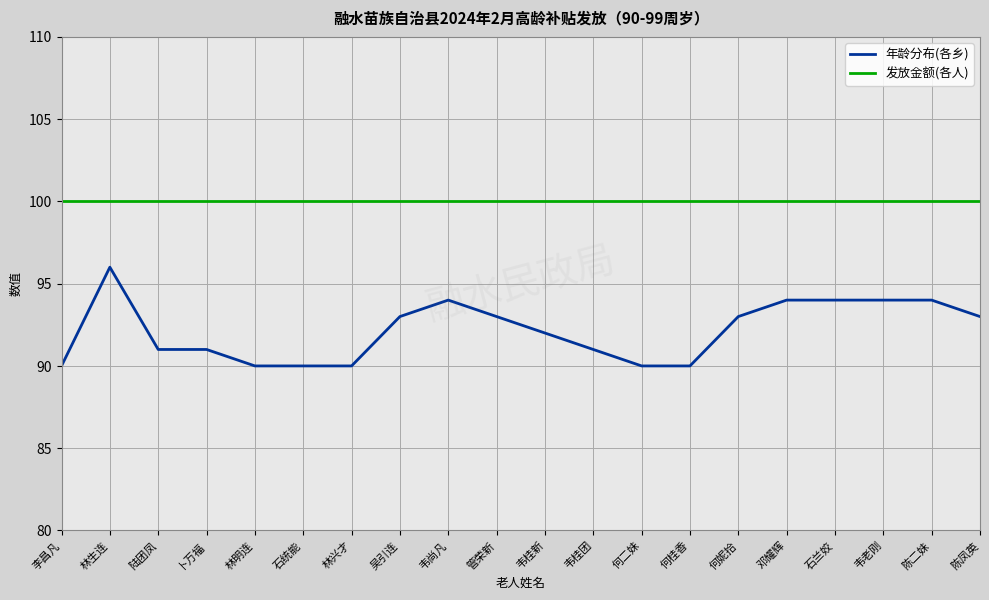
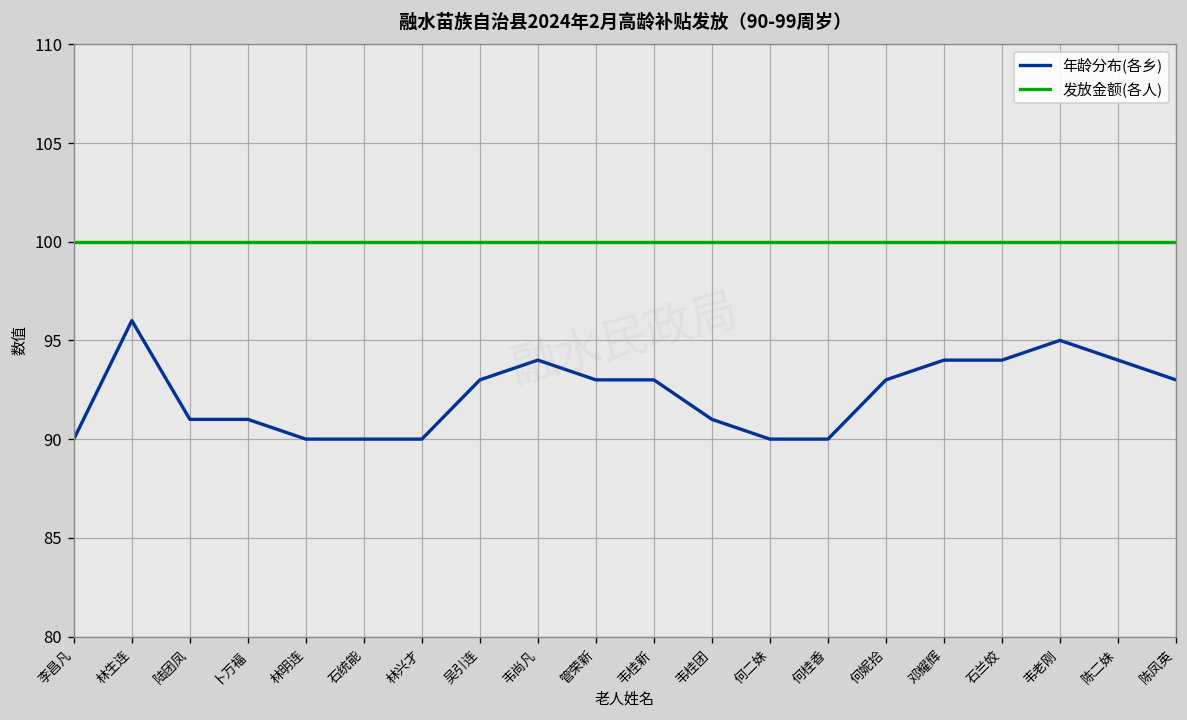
  {
    "年龄分布(各乡)": {
      "李昌凡": 90,
      "林生连": 96,
      "陆团凤": 91,
      "卜万福": 91,
      "林明连": 90,
      "石统能": 90,
      "林兴才": 90,
      "吴引连": 93,
      "韦尚凡": 94,
      "管荣新": 93,
-     "韦桂新": 92,
+     "韦桂新": 93,
      "韦桂团": 91,
      "何二妹": 90,
      "何桂香": 90,
      "何妮拾": 93,
      "邓耀辉": 94,
      "石兰姣": 94,
-     "韦老刚": 94,
+     "韦老刚": 95,
      "陈二妹": 94,
      "陈凤英": 93
    },
    "发放金额(各人)": {
      "李昌凡": 100,
      "林生连": 100,
      "陆团凤": 100,
      "卜万福": 100,
      "林明连": 100,
      "石统能": 100,
      "林兴才": 100,
      "吴引连": 100,
      "韦尚凡": 100,
      "管荣新": 100,
      "韦桂新": 100,
      "韦桂团": 100,
      "何二妹": 100,
      "何桂香": 100,
      "何妮拾": 100,
      "邓耀辉": 100,
      "石兰姣": 100,
      "韦老刚": 100,
      "陈二妹": 100,
      "陈凤英": 100
    }
  }
